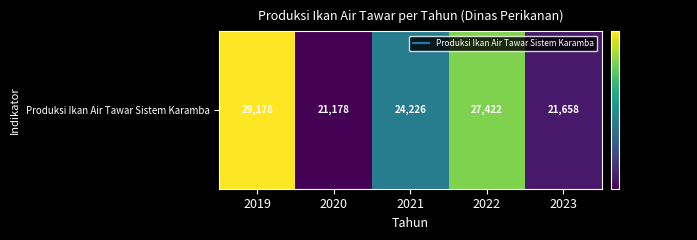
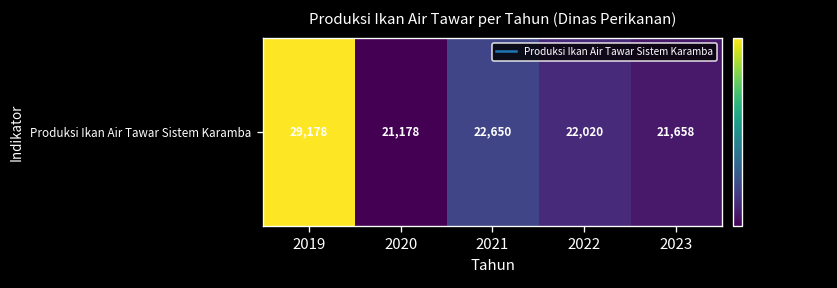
  {
    "Produksi Ikan Air Tawar Sistem Karamba": {
      "2019": "29,178",
      "2020": "21,178",
-     "2021": "24,226",
-     "2022": "27,422",
+     "2021": "22,650",
+     "2022": "22,020",
      "2023": "21,658"
    }
  }
